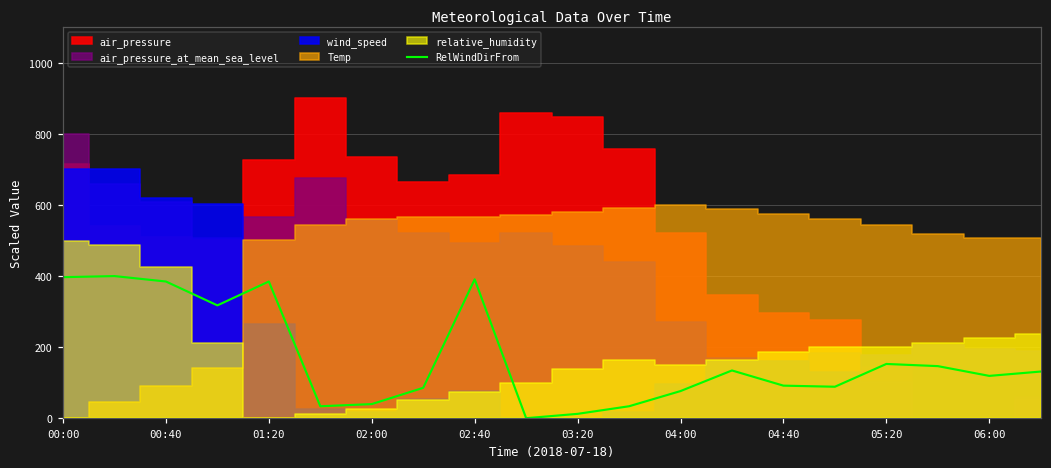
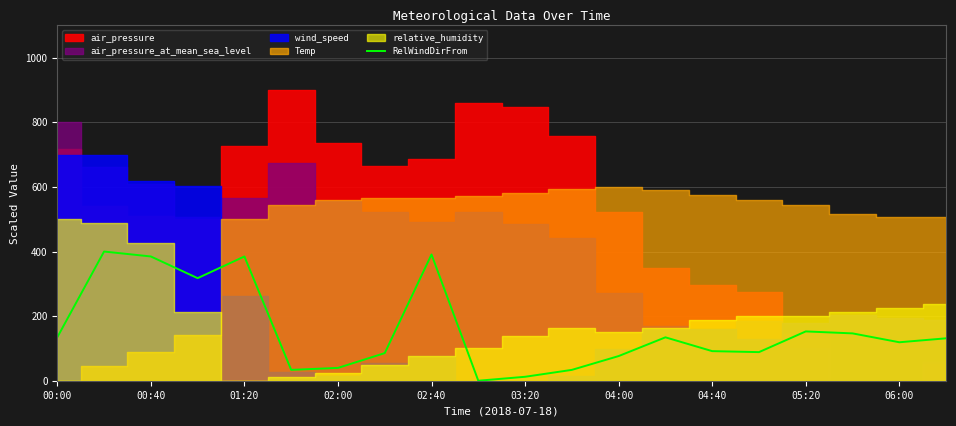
  {
    "RelWindDirFrom": {
-     "00:00": 400,
+     "00:00": 130,
      "00:40": 380,
      "01:20": 380,
      "02:00": 40,
      "02:40": 390,
      "03:20": 10,
      "04:00": 80,
      "04:40": 90,
      "05:20": 150,
      "06:00": 120
    }
  }
